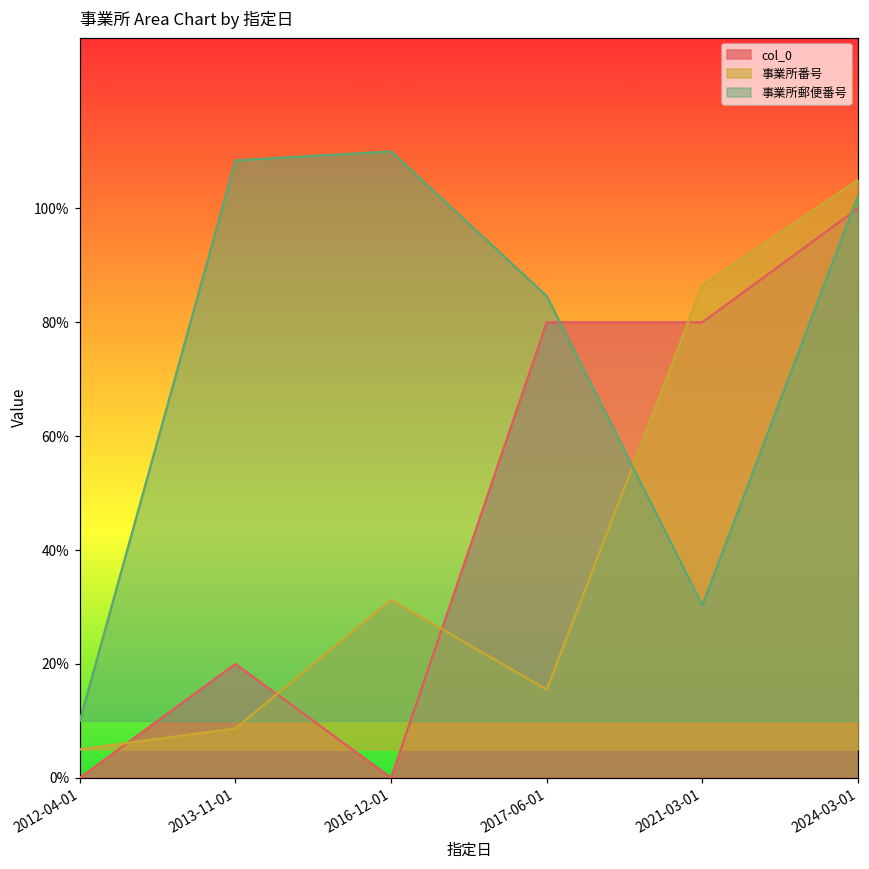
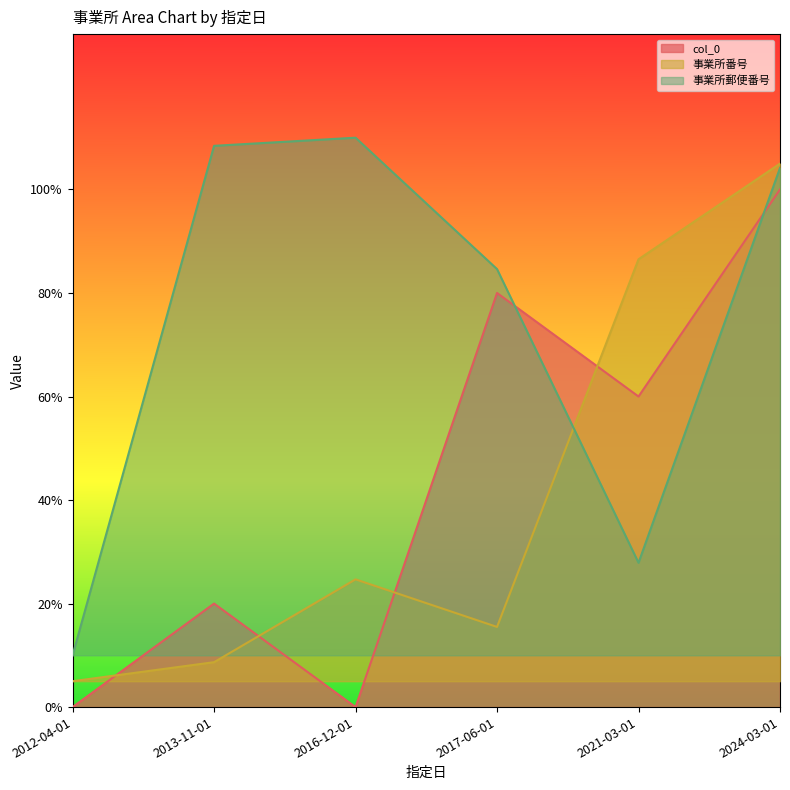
  {
    "col_0": {
      "2012-04-01": "0%",
      "2013-11-01": "20%",
      "2016-12-01": "0%",
      "2017-06-01": "80%",
-     "2021-03-01": "80%",
+     "2021-03-01": "60%",
      "2024-03-01": "100%"
    },
    "事業所番号": {
      "2013-11-01": "9%",
-     "2016-12-01": "31%",
+     "2016-12-01": "25%",
      "2017-06-01": "15%",
      "2021-03-01": "87%",
      "2024-03-01": "105%"
    },
    "事業所郵便番号": {
      "2013-11-01": "108%",
      "2016-12-01": "110%",
      "2017-06-01": "85%",
-     "2021-03-01": "30%",
-     "2024-03-01": "102%"
+     "2021-03-01": "28%",
+     "2024-03-01": "104%"
    }
  }
